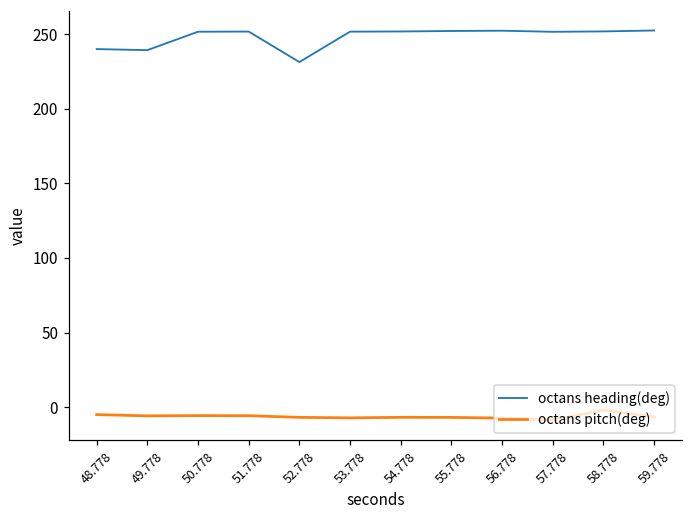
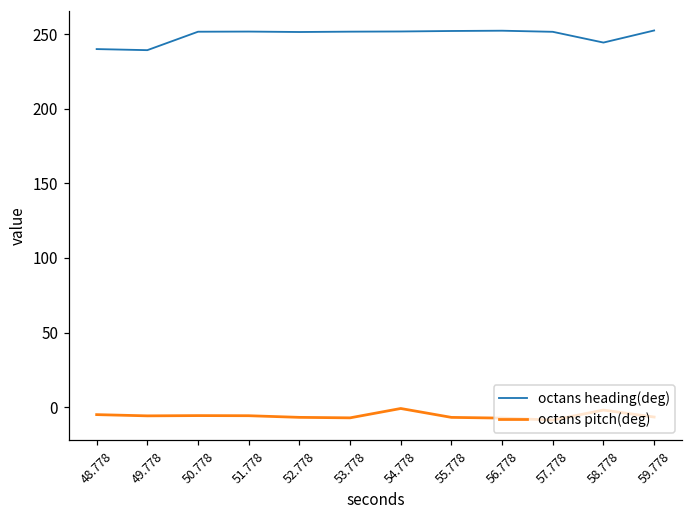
  {
    "octans heading(deg)": {
      "48.778": 240,
      "49.778": 239,
      "50.778": 252,
      "51.778": 252,
-     "52.778": 231,
+     "52.778": 251,
      "53.778": 252,
      "54.778": 252,
      "55.778": 252,
      "56.778": 252,
      "57.778": 251,
-     "58.778": 252,
+     "58.778": 244,
      "59.778": 252
    },
    "octans pitch(deg)": {
      "48.778": -5,
      "49.778": -6,
      "50.778": -6,
      "51.778": -6,
      "52.778": -7,
      "53.778": -7,
-     "54.778": -7,
+     "54.778": -1,
      "55.778": -7
    }
  }
